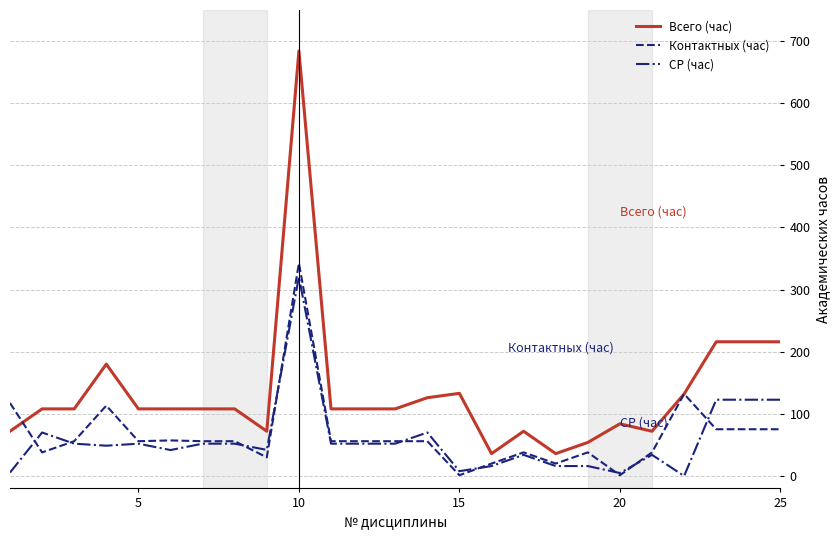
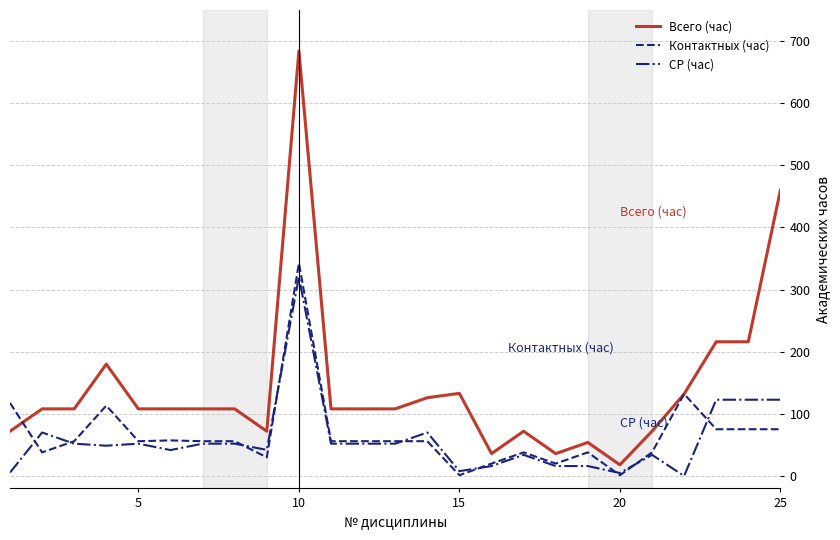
  {
    "Всего (час)": {
      "5": 110,
      "10": 680,
      "15": 130,
-     "20": 80,
-     "25": 220
+     "20": 20,
+     "25": 460
    }
  }
